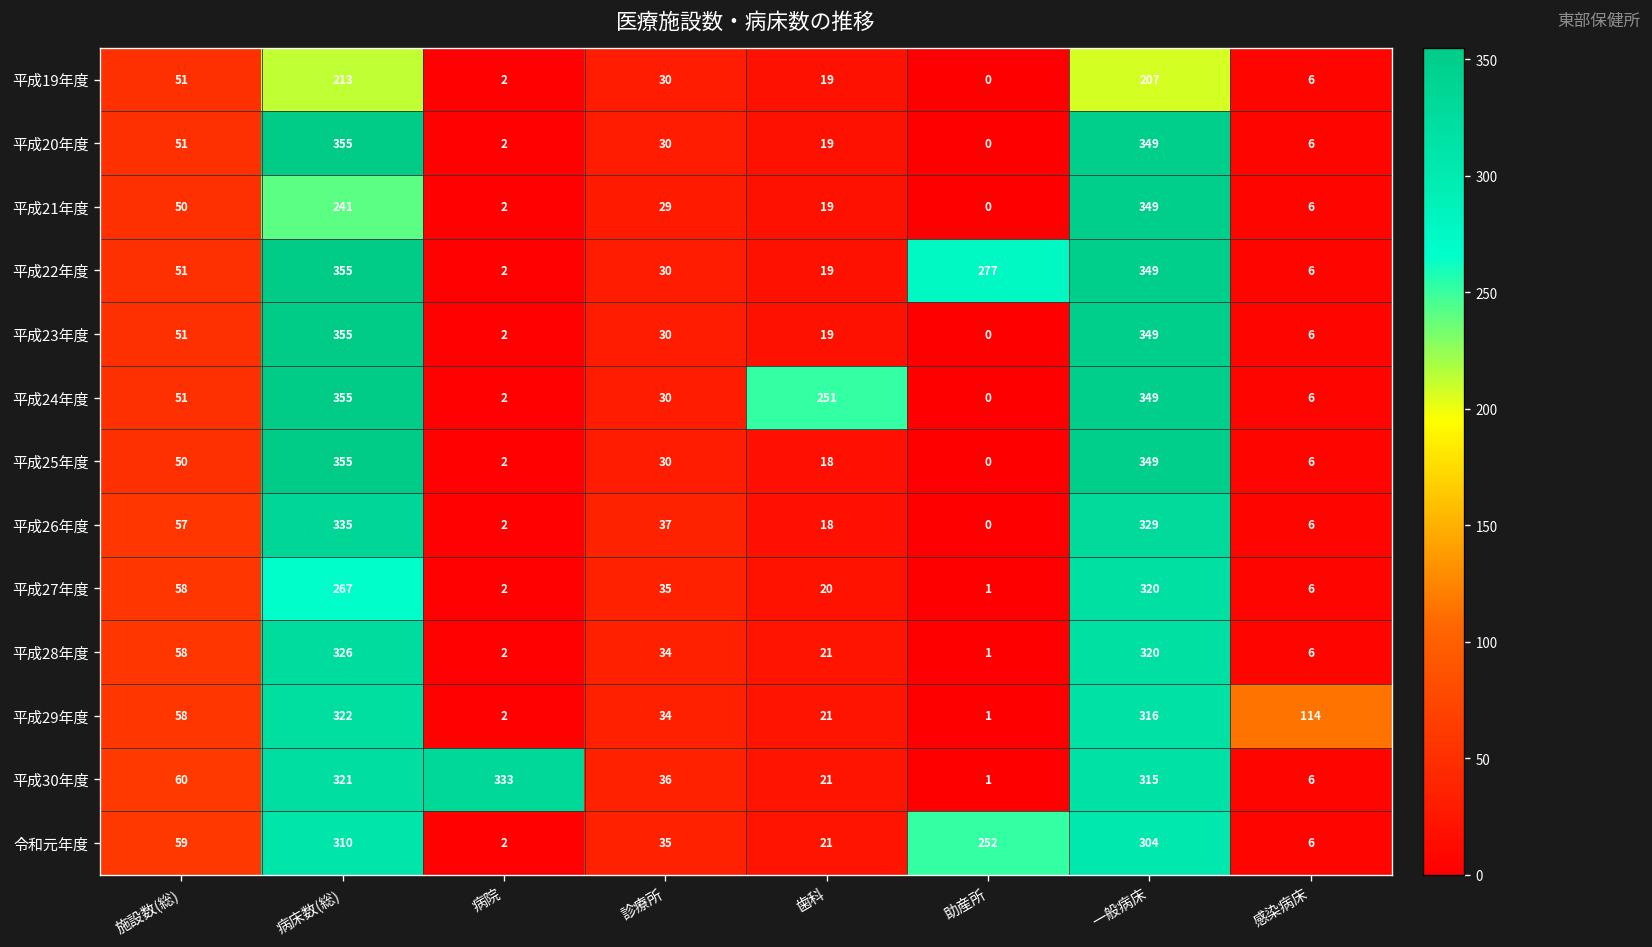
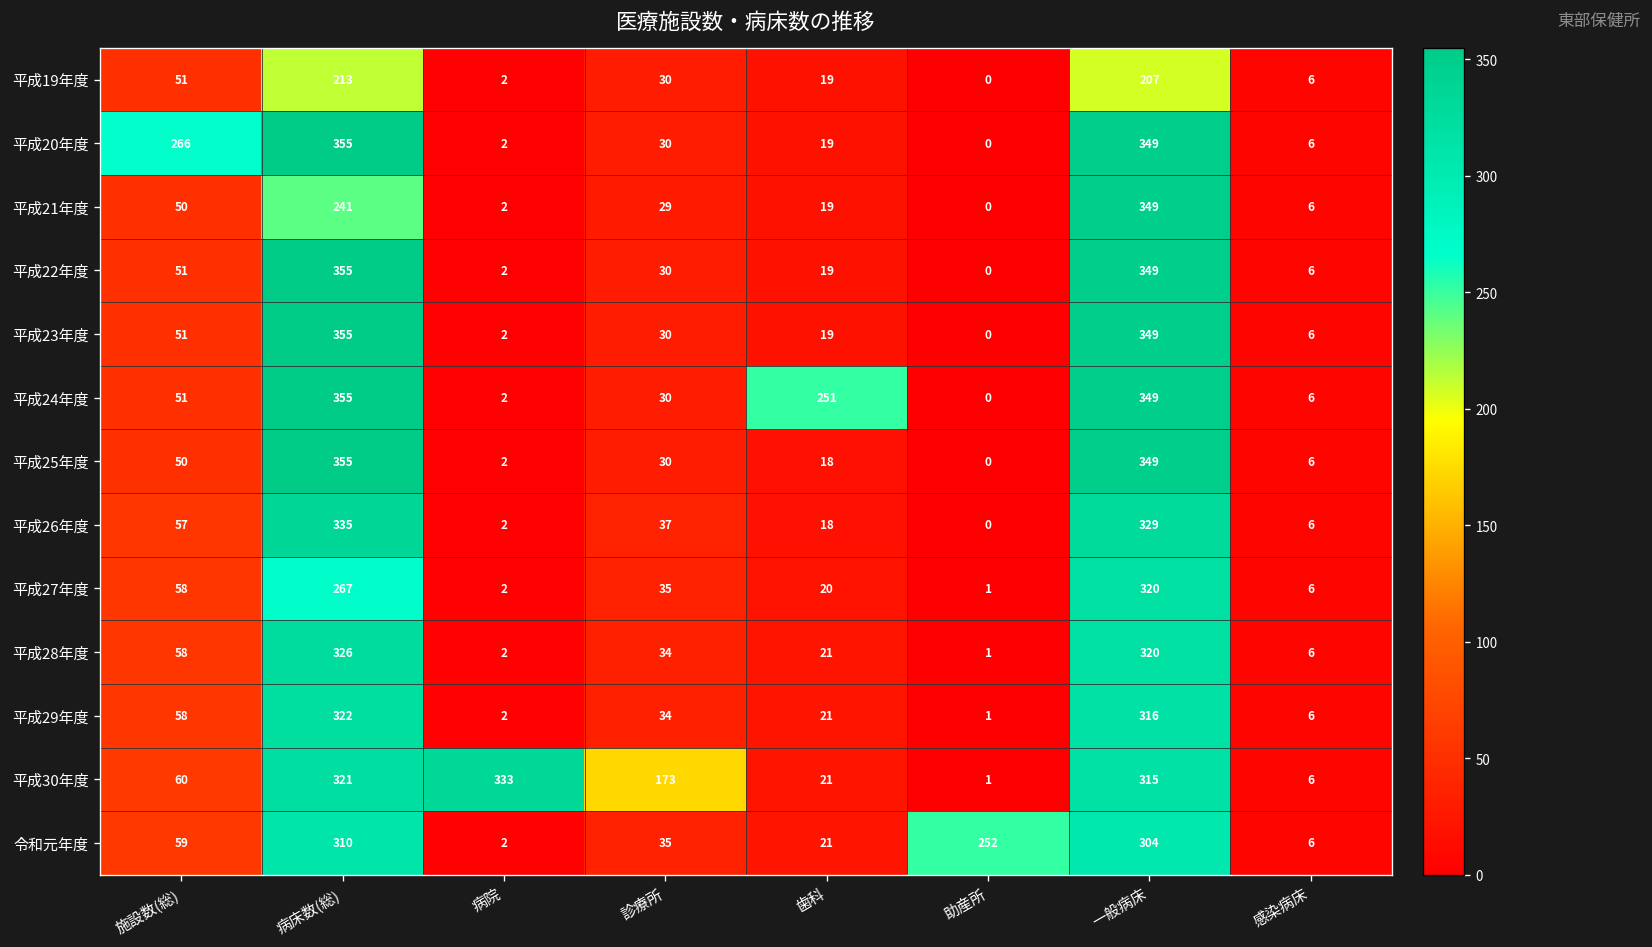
  {
    "平成19年度": {
      "施設数(総)": 51,
      "病床数(総)": 213,
      "病院": 2,
      "診療所": 30,
      "歯科": 19,
      "助産所": 0,
      "一般病床": 207,
      "感染病床": 6
    },
    "平成20年度": {
-     "施設数(総)": 51,
+     "施設数(総)": 266,
      "病床数(総)": 355,
      "病院": 2,
      "診療所": 30,
      "歯科": 19,
      "助産所": 0,
      "一般病床": 349,
      "感染病床": 6
    },
    "平成21年度": {
      "施設数(総)": 50,
      "病床数(総)": 241,
      "病院": 2,
      "診療所": 29,
      "歯科": 19,
      "助産所": 0,
      "一般病床": 349,
      "感染病床": 6
    },
    "平成22年度": {
      "施設数(総)": 51,
      "病床数(総)": 355,
      "病院": 2,
      "診療所": 30,
      "歯科": 19,
-     "助産所": 277,
+     "助産所": 0,
      "一般病床": 349,
      "感染病床": 6
    },
    "平成23年度": {
      "施設数(総)": 51,
      "病床数(総)": 355,
      "病院": 2,
      "診療所": 30,
      "歯科": 19,
      "助産所": 0,
      "一般病床": 349,
      "感染病床": 6
    },
    "平成24年度": {
      "施設数(総)": 51,
      "病床数(総)": 355,
      "病院": 2,
      "診療所": 30,
      "歯科": 251,
      "助産所": 0,
      "一般病床": 349,
      "感染病床": 6
    },
    "平成25年度": {
      "施設数(総)": 50,
      "病床数(総)": 355,
      "病院": 2,
      "診療所": 30,
      "歯科": 18,
      "助産所": 0,
      "一般病床": 349,
      "感染病床": 6
    },
    "平成26年度": {
      "施設数(総)": 57,
      "病床数(総)": 335,
      "病院": 2,
      "診療所": 37,
      "歯科": 18,
      "助産所": 0,
      "一般病床": 329,
      "感染病床": 6
    },
    "平成27年度": {
      "施設数(総)": 58,
      "病床数(総)": 267,
      "病院": 2,
      "診療所": 35,
      "歯科": 20,
      "助産所": 1,
      "一般病床": 320,
      "感染病床": 6
    },
    "平成28年度": {
      "施設数(総)": 58,
      "病床数(総)": 326,
      "病院": 2,
      "診療所": 34,
      "歯科": 21,
      "助産所": 1,
      "一般病床": 320,
      "感染病床": 6
    },
    "平成29年度": {
      "施設数(総)": 58,
      "病床数(総)": 322,
      "病院": 2,
      "診療所": 34,
      "歯科": 21,
      "助産所": 1,
      "一般病床": 316,
-     "感染病床": 114
+     "感染病床": 6
    },
    "平成30年度": {
      "施設数(総)": 60,
      "病床数(総)": 321,
      "病院": 333,
-     "診療所": 36,
+     "診療所": 173,
      "歯科": 21,
      "助産所": 1,
      "一般病床": 315,
      "感染病床": 6
    },
    "令和元年度": {
      "施設数(総)": 59,
      "病床数(総)": 310,
      "病院": 2,
      "診療所": 35,
      "歯科": 21,
      "助産所": 252,
      "一般病床": 304,
      "感染病床": 6
    }
  }
